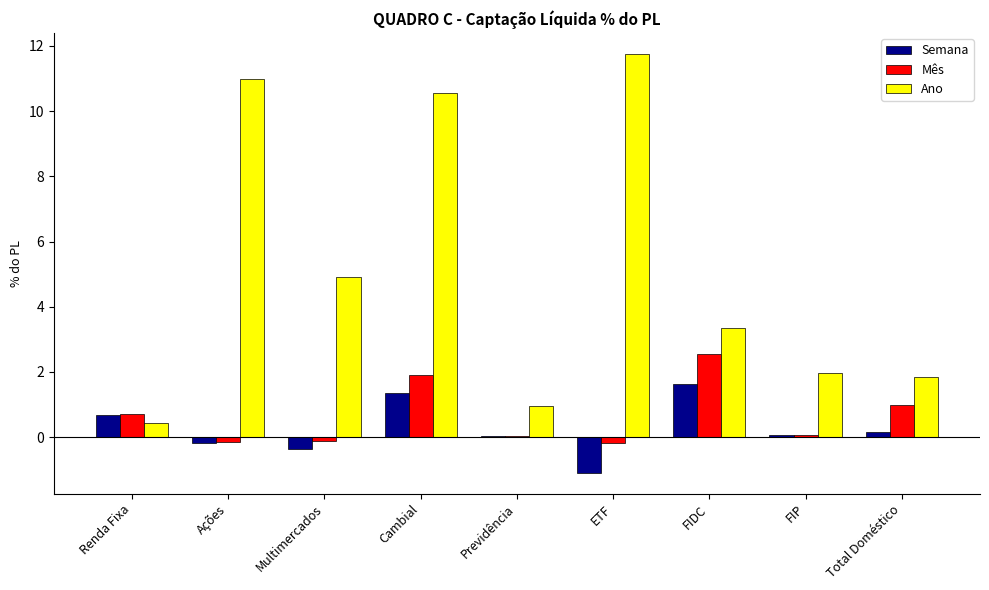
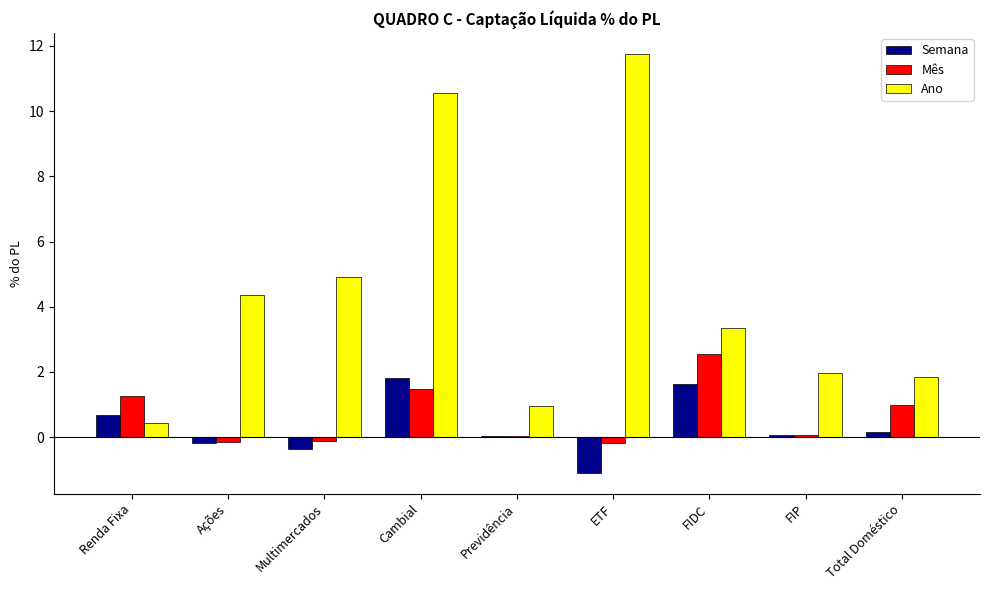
  {
    "Semana": {
      "Renda Fixa": 0.7,
      "Ações": -0.2,
      "Multimercados": -0.4,
-     "Cambial": 1.4,
+     "Cambial": 1.8,
      "ETF": -1.1,
      "FIDC": 1.6,
      "Total Doméstico": 0.1
    },
    "Mês": {
-     "Renda Fixa": 0.7,
+     "Renda Fixa": 1.2,
      "Ações": -0.1,
      "Multimercados": -0.1,
-     "Cambial": 1.9,
+     "Cambial": 1.5,
      "ETF": -0.2,
      "FIDC": 2.5,
      "Total Doméstico": 1.0
    },
    "Ano": {
      "Renda Fixa": 0.4,
-     "Ações": 11.0,
+     "Ações": 4.4,
      "Multimercados": 4.9,
      "Cambial": 10.6,
      "Previdência": 0.9,
      "ETF": 11.8,
      "FIDC": 3.4,
      "FIP": 2.0,
      "Total Doméstico": 1.8
    }
  }
